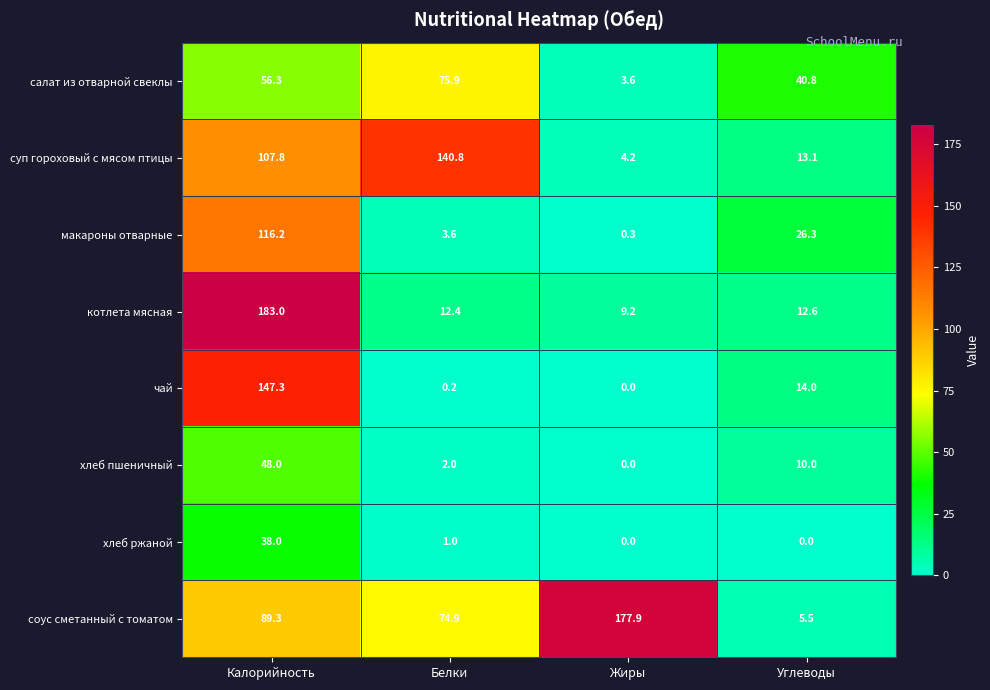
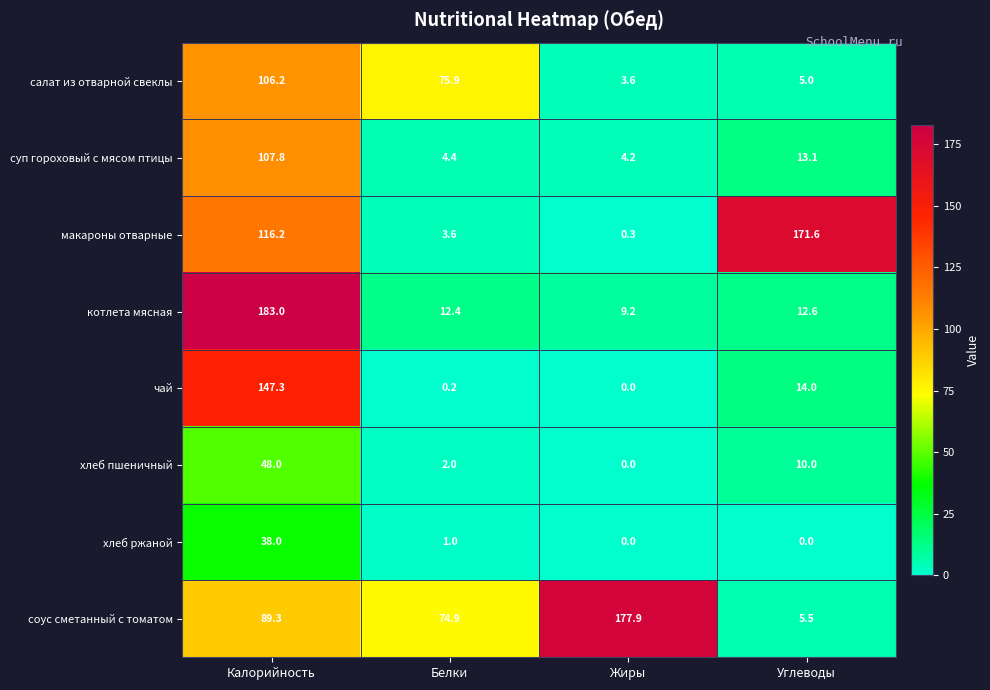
  {
    "салат из отварной свеклы": {
-     "Калорийность": 56.3,
+     "Калорийность": 106.2,
      "Белки": 75.9,
      "Жиры": 3.6,
-     "Углеводы": 40.8
+     "Углеводы": 5.0
    },
    "суп гороховый с мясом птицы": {
      "Калорийность": 107.8,
-     "Белки": 140.8,
+     "Белки": 4.4,
      "Жиры": 4.2,
      "Углеводы": 13.1
    },
    "макароны отварные": {
      "Калорийность": 116.2,
      "Белки": 3.6,
      "Жиры": 0.3,
-     "Углеводы": 26.3
+     "Углеводы": 171.6
    },
    "котлета мясная": {
      "Калорийность": 183.0,
      "Белки": 12.4,
      "Жиры": 9.2,
      "Углеводы": 12.6
    },
    "чай": {
      "Калорийность": 147.3,
      "Белки": 0.2,
      "Жиры": 0.0,
      "Углеводы": 14.0
    },
    "хлеб пшеничный": {
      "Калорийность": 48.0,
      "Белки": 2.0,
      "Жиры": 0.0,
      "Углеводы": 10.0
    },
    "хлеб ржаной": {
      "Калорийность": 38.0,
      "Белки": 1.0,
      "Жиры": 0.0,
      "Углеводы": 0.0
    },
    "соус сметанный с томатом": {
      "Калорийность": 89.3,
      "Белки": 74.9,
      "Жиры": 177.9,
      "Углеводы": 5.5
    }
  }
